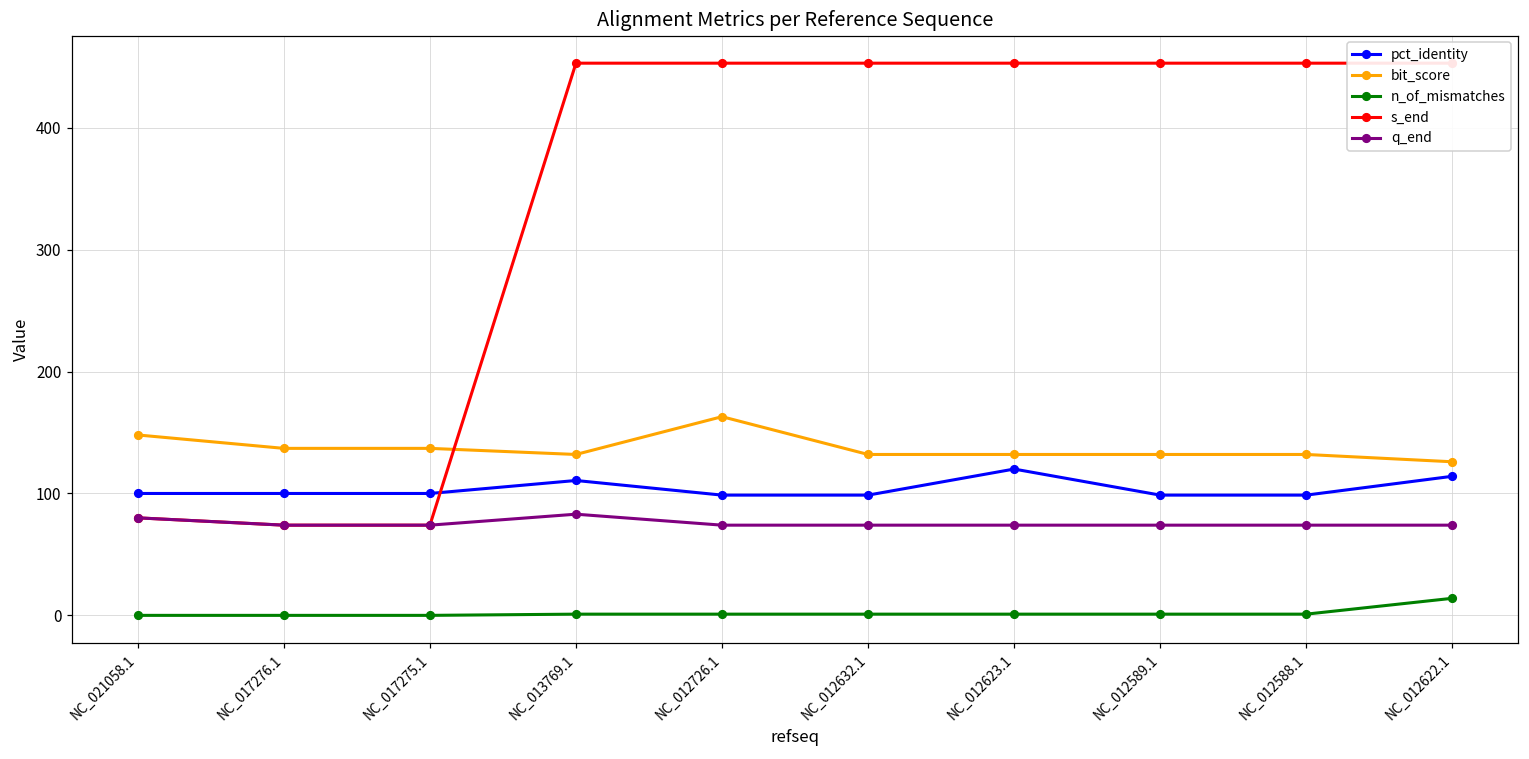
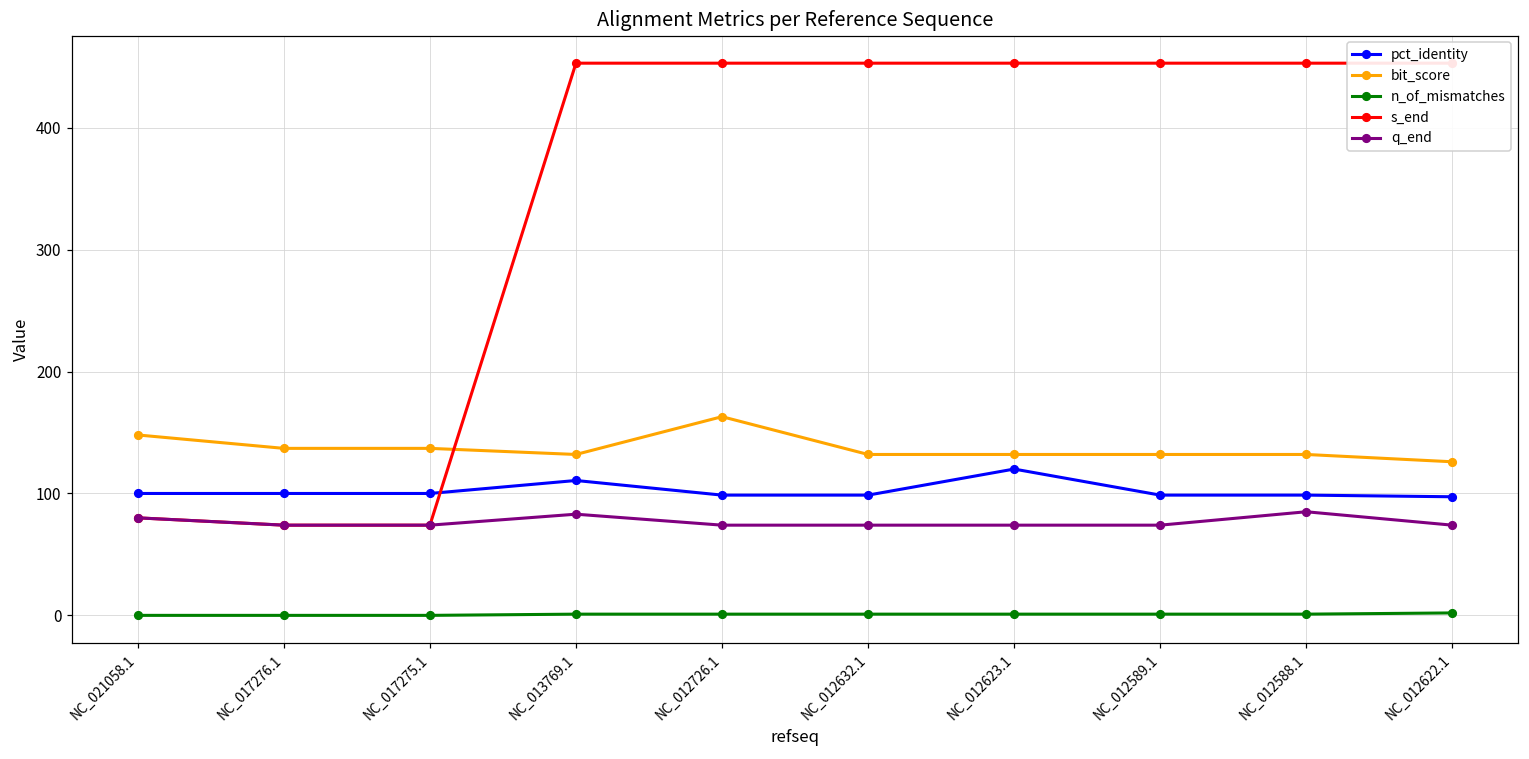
  {
    "pct_identity": {
      "NC_021058.1": 100,
      "NC_017276.1": 100,
      "NC_017275.1": 100,
      "NC_013769.1": 111,
      "NC_012726.1": 99,
      "NC_012632.1": 99,
      "NC_012623.1": 120,
      "NC_012589.1": 99,
      "NC_012588.1": 99,
-     "NC_012622.1": 114
+     "NC_012622.1": 97
    },
    "bit_score": {
      "NC_021058.1": 148,
      "NC_017276.1": 137,
      "NC_017275.1": 137,
      "NC_013769.1": 132,
      "NC_012726.1": 163,
      "NC_012632.1": 132,
      "NC_012623.1": 132,
      "NC_012589.1": 132,
      "NC_012588.1": 132,
      "NC_012622.1": 126
    },
    "n_of_mismatches": {
      "NC_021058.1": 0,
      "NC_017276.1": 0,
      "NC_017275.1": 0,
      "NC_013769.1": 1,
      "NC_012726.1": 1,
      "NC_012632.1": 1,
      "NC_012623.1": 1,
      "NC_012589.1": 1,
      "NC_012588.1": 1,
-     "NC_012622.1": 14
+     "NC_012622.1": 2
    },
    "s_end": {
      "NC_013769.1": 453,
      "NC_012726.1": 453,
      "NC_012632.1": 453,
      "NC_012623.1": 453,
      "NC_012589.1": 453,
      "NC_012588.1": 453
    },
    "q_end": {
      "NC_013769.1": 83,
      "NC_012726.1": 74,
      "NC_012632.1": 74,
      "NC_012623.1": 74,
      "NC_012589.1": 74,
-     "NC_012588.1": 74,
+     "NC_012588.1": 85,
      "NC_012622.1": 74
    }
  }
